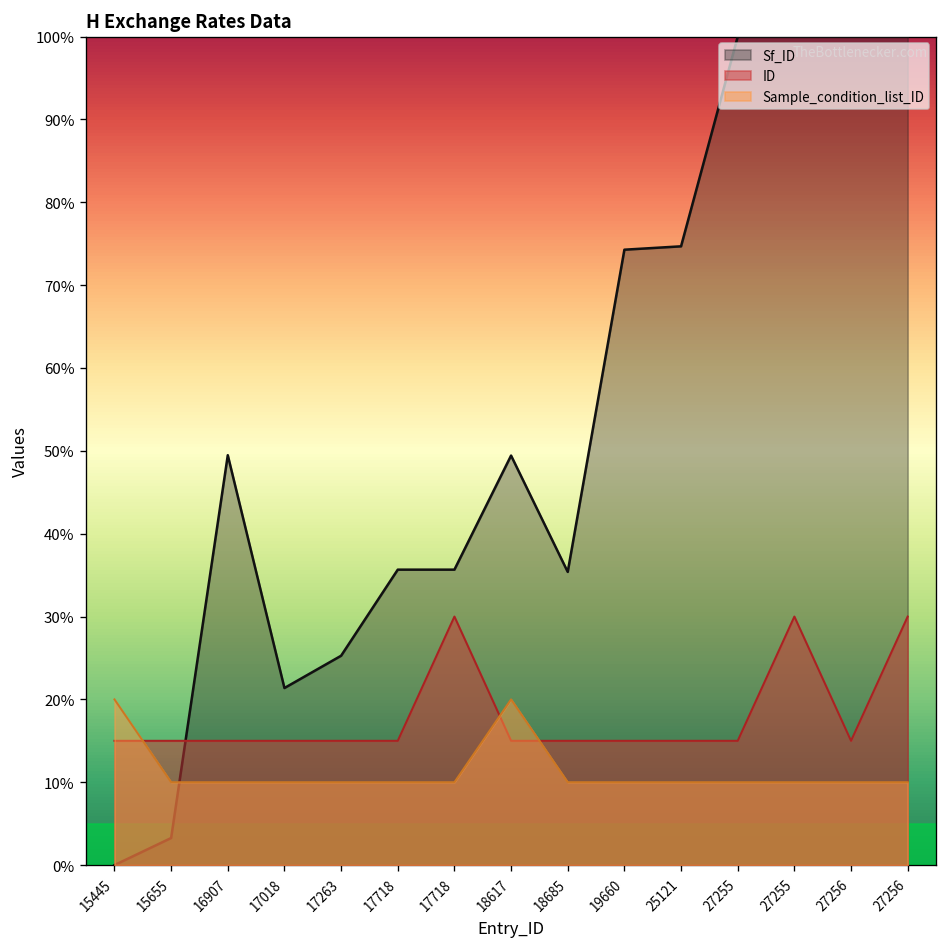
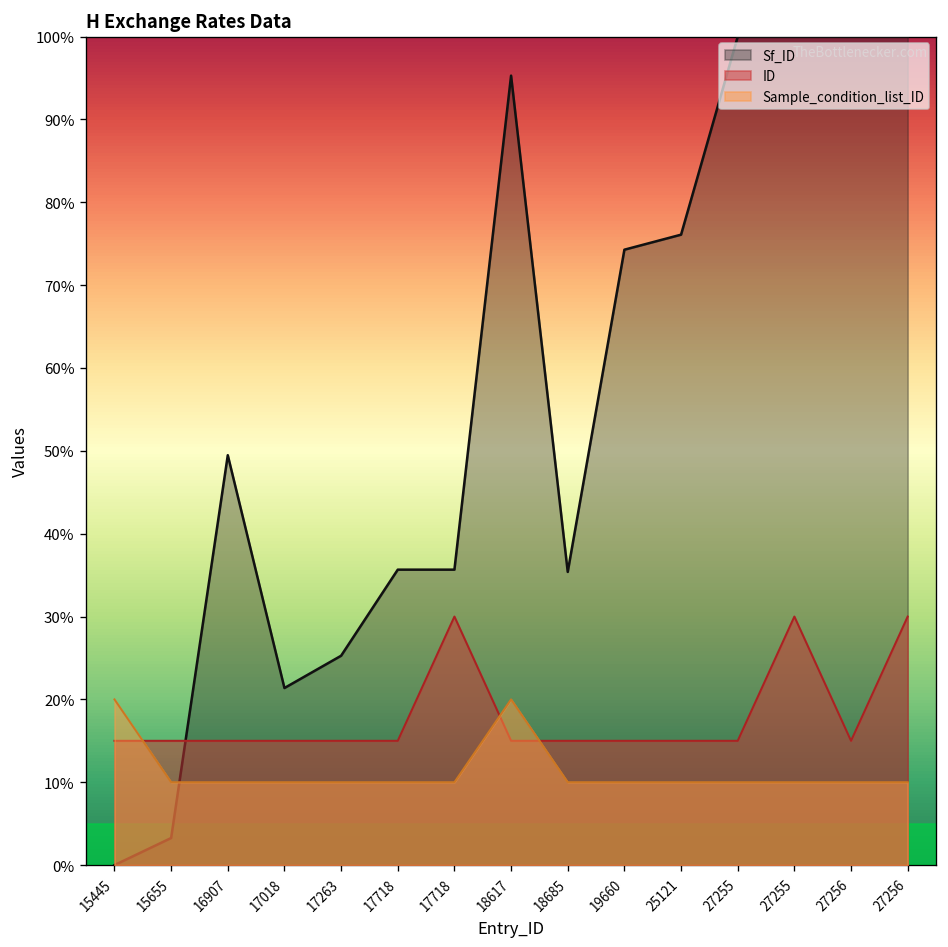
  {
    "Sf_ID": {
      "16907": "49%",
      "17018": "21%",
      "17263": "25%",
-     "18617": "49%",
+     "18617": "95%",
      "18685": "35%",
      "19660": "74%",
-     "25121": "75%"
+     "25121": "76%"
    },
    "ID": {
      "15445": "15%",
      "15655": "15%",
      "16907": "15%",
      "17018": "15%",
      "17263": "15%",
      "18617": "15%",
      "18685": "15%",
      "19660": "15%",
      "25121": "15%"
    },
    "Sample_condition_list_ID": {
      "15445": "20%",
      "15655": "10%",
      "16907": "10%",
      "17018": "10%",
      "17263": "10%",
      "18617": "20%",
      "18685": "10%",
      "19660": "10%",
      "25121": "10%"
    }
  }
